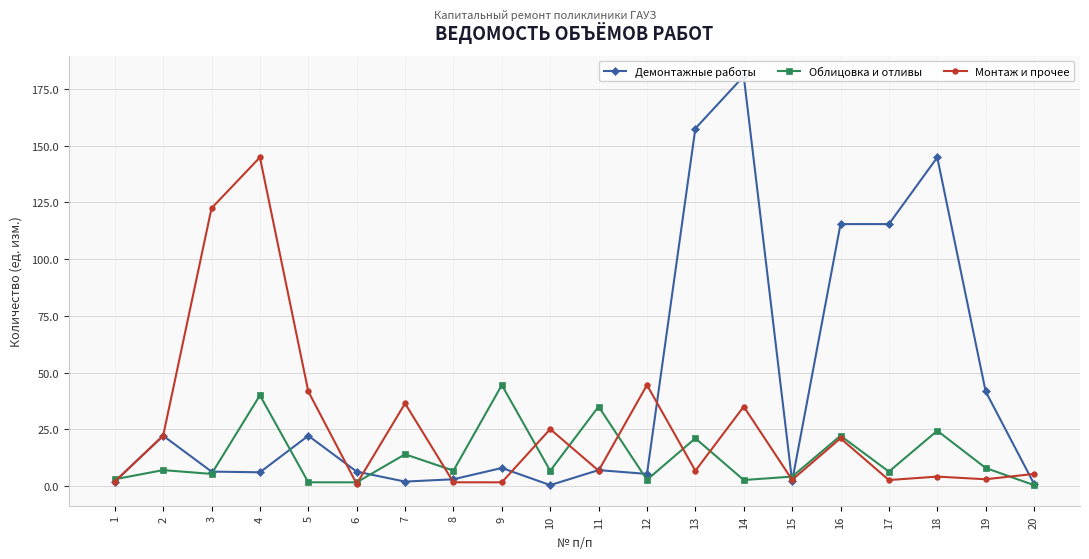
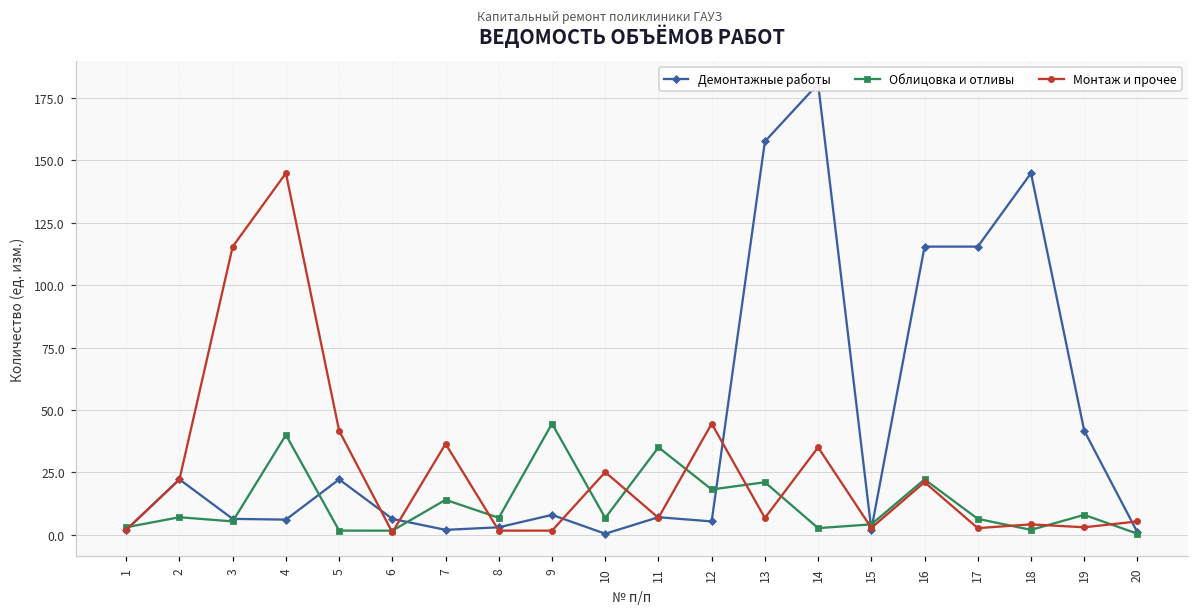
  {
    "Демонтажные работы": {
      "4": 6,
      "5": 22,
      "6": 6,
      "7": 2,
      "8": 3,
      "9": 8,
      "10": 0,
      "12": 5,
      "13": 158,
      "16": 115,
      "17": 115,
      "18": 145,
      "19": 42
    },
    "Облицовка и отливы": {
      "2": 7,
      "4": 40,
      "5": 2,
      "7": 14,
      "8": 7,
      "9": 45,
      "10": 7,
      "11": 35,
-     "12": 3,
+     "12": 18,
      "13": 21,
      "14": 3,
      "15": 4,
      "16": 22,
      "17": 6,
-     "18": 24,
+     "18": 2,
      "19": 8
    },
    "Монтаж и прочее": {
-     "3": 122,
+     "3": 115,
      "4": 145,
      "5": 42,
      "7": 36,
      "8": 2,
      "9": 2,
      "10": 25,
      "12": 45,
      "13": 7,
      "14": 35,
      "16": 21,
      "17": 3,
      "18": 4,
      "19": 3,
      "20": 5
    }
  }
